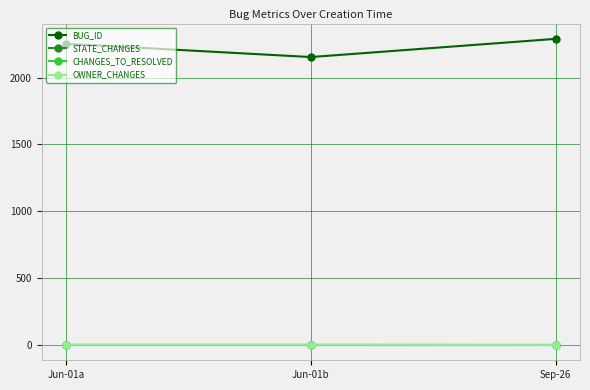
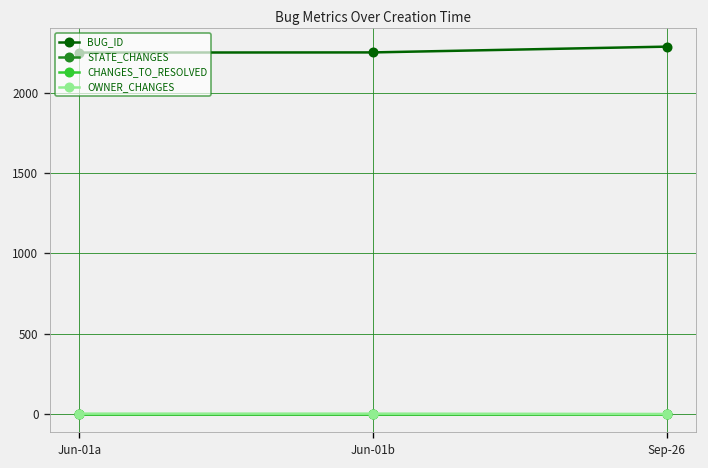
  {
    "BUG_ID": {
-     "Jun-01b": 2150,
+     "Jun-01b": 2250,
      "Sep-26": 2290
    },
    "OWNER_CHANGES": {
      "Jun-01a": 0,
      "Jun-01b": 0,
      "Sep-26": 0
    }
  }
